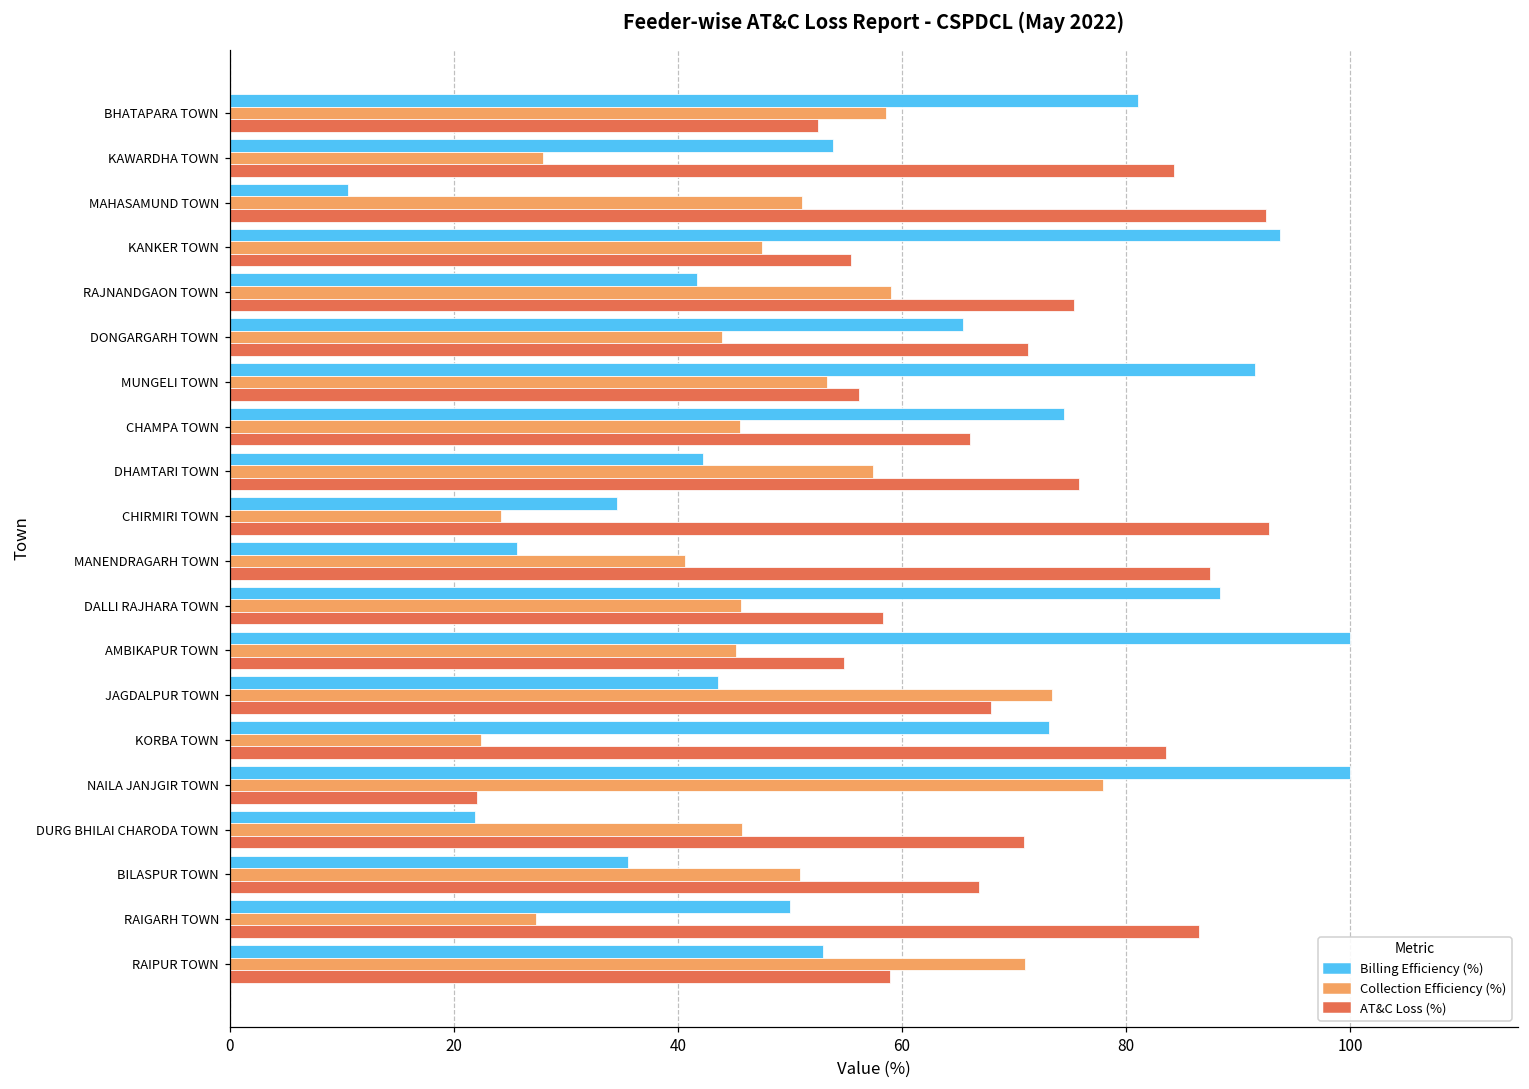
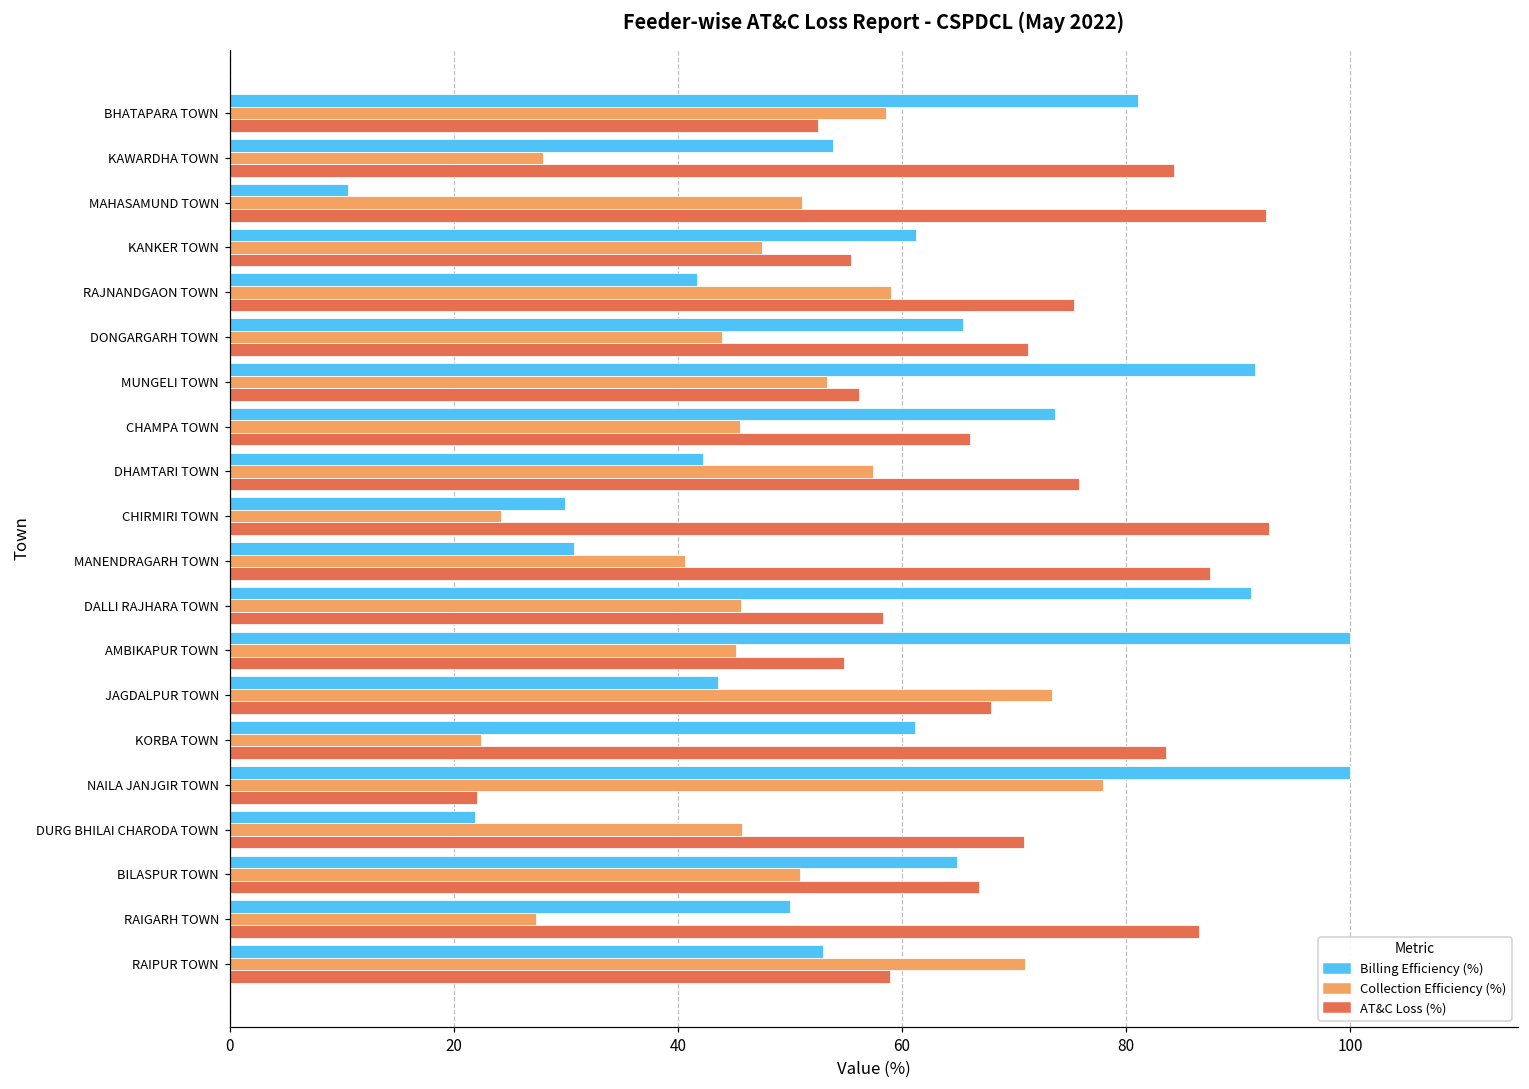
  {
    "Billing Efficiency (%)": {
      "BHATAPARA TOWN": 81.1,
      "KAWARDHA TOWN": 53.8,
      "MAHASAMUND TOWN": 10.6,
-     "KANKER TOWN": 93.8,
+     "KANKER TOWN": 61.2,
      "RAJNANDGAON TOWN": 41.7,
      "DONGARGARH TOWN": 65.5,
      "MUNGELI TOWN": 91.5,
-     "CHAMPA TOWN": 74.5,
+     "CHAMPA TOWN": 73.7,
      "DHAMTARI TOWN": 42.2,
-     "CHIRMIRI TOWN": 34.6,
-     "MANENDRAGARH TOWN": 25.6,
-     "DALLI RAJHARA TOWN": 88.4,
+     "CHIRMIRI TOWN": 29.9,
+     "MANENDRAGARH TOWN": 30.7,
+     "DALLI RAJHARA TOWN": 91.2,
      "AMBIKAPUR TOWN": 100.0,
      "JAGDALPUR TOWN": 43.6,
-     "KORBA TOWN": 73.1,
+     "KORBA TOWN": 61.2,
      "NAILA JANJGIR TOWN": 100.0,
      "DURG BHILAI CHARODA TOWN": 21.9,
-     "BILASPUR TOWN": 35.6,
+     "BILASPUR TOWN": 64.9,
      "RAIGARH TOWN": 50.1,
      "RAIPUR TOWN": 52.9
    }
  }
